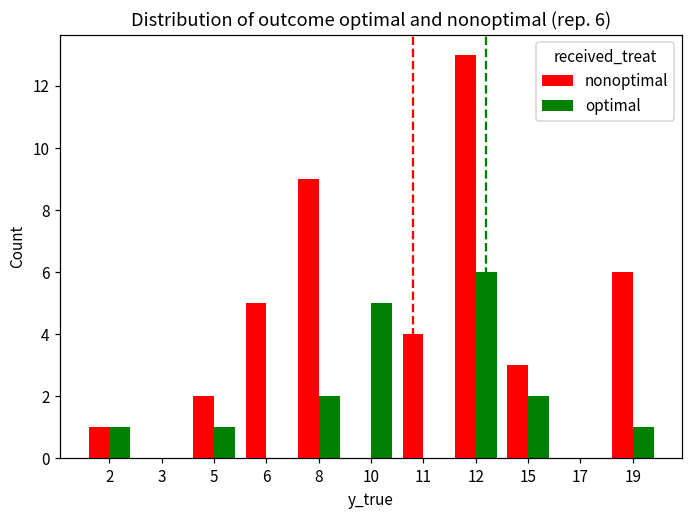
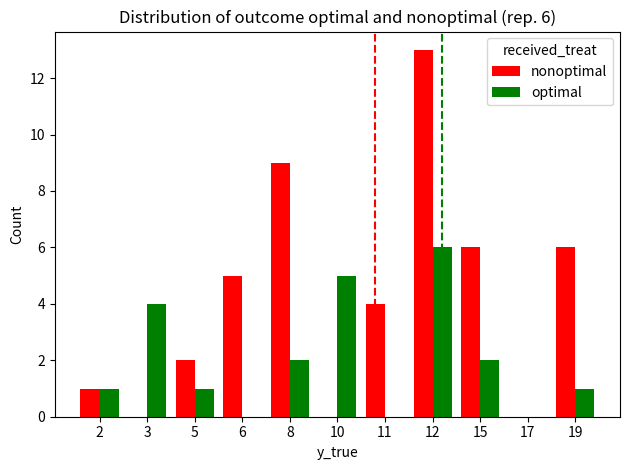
  {
    "nonoptimal": {
      "2": 1,
      "3": 0,
      "5": 2,
      "6": 5,
      "8": 9,
      "10": 0,
      "11": 4,
      "12": 13,
-     "15": 3,
+     "15": 6,
      "17": 0,
      "19": 6
    },
    "optimal": {
      "2": 1,
-     "3": 0,
+     "3": 4,
      "5": 1,
      "6": 0,
      "8": 2,
      "10": 5,
      "11": 0,
      "12": 6,
      "15": 2,
      "17": 0,
      "19": 1
    }
  }
